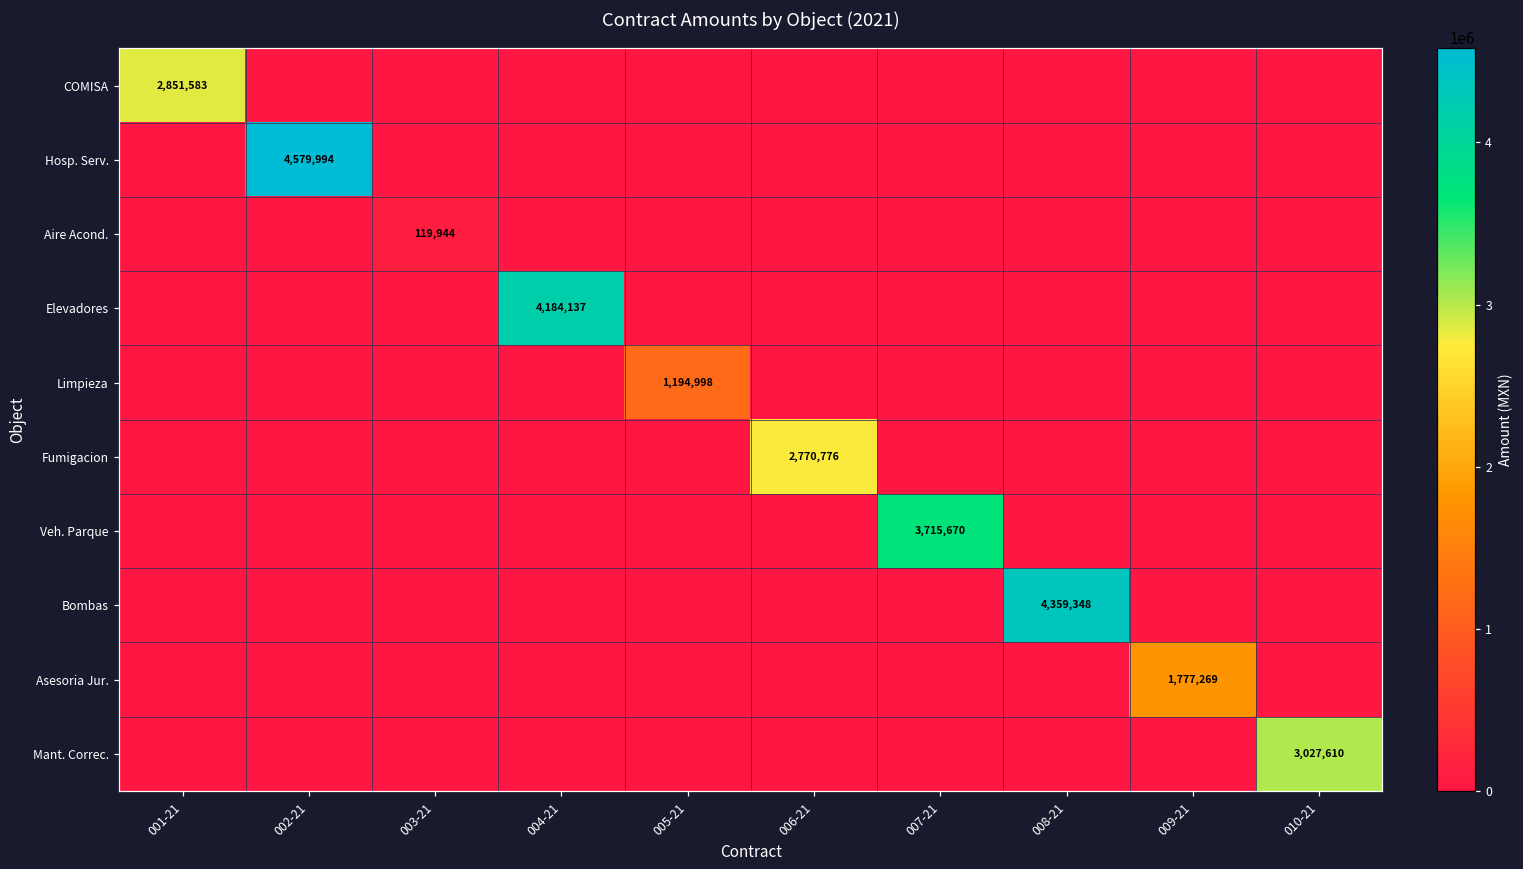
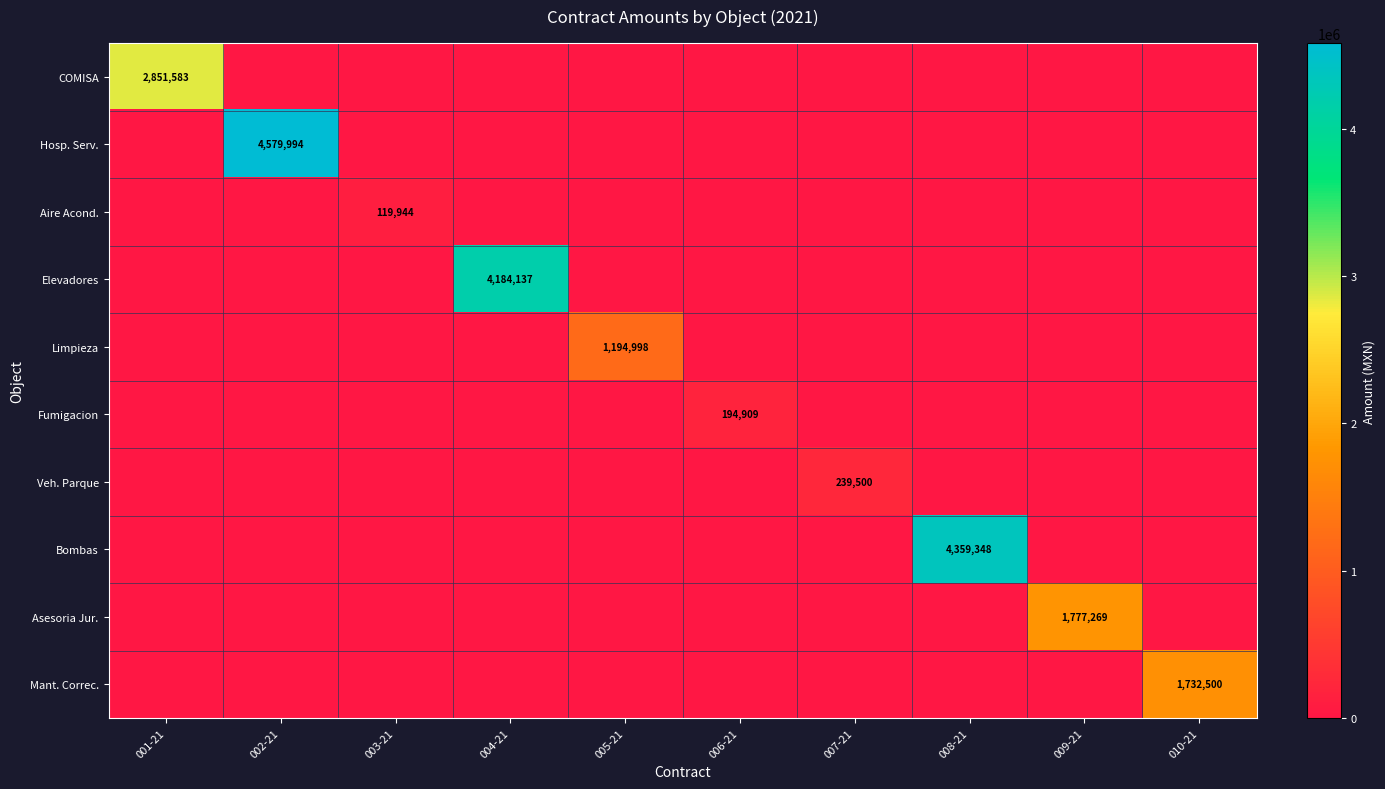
  {
    "COMISA": {
      "001-21": "2,851,583"
    },
    "Hosp. Serv.": {
      "002-21": "4,579,994"
    },
    "Aire Acond.": {
      "003-21": "119,944"
    },
    "Elevadores": {
      "004-21": "4,184,137"
    },
    "Limpieza": {
      "005-21": "1,194,998"
    },
    "Fumigacion": {
-     "006-21": "2,770,776"
+     "006-21": "194,909"
    },
    "Veh. Parque": {
-     "007-21": "3,715,670"
+     "007-21": "239,500"
    },
    "Bombas": {
      "008-21": "4,359,348"
    },
    "Asesoria Jur.": {
      "009-21": "1,777,269"
    },
    "Mant. Correc.": {
-     "010-21": "3,027,610"
+     "010-21": "1,732,500"
    }
  }
